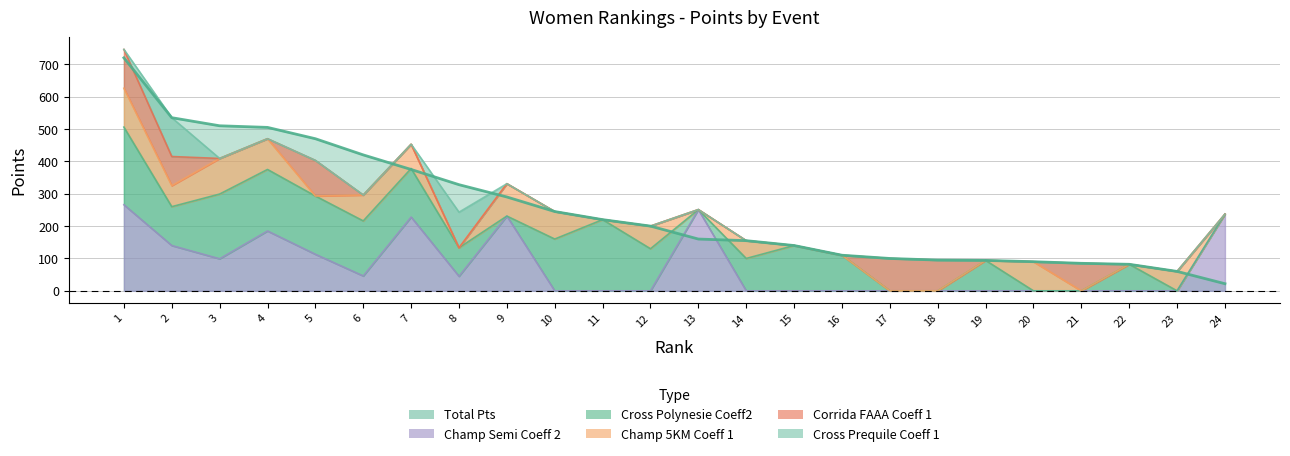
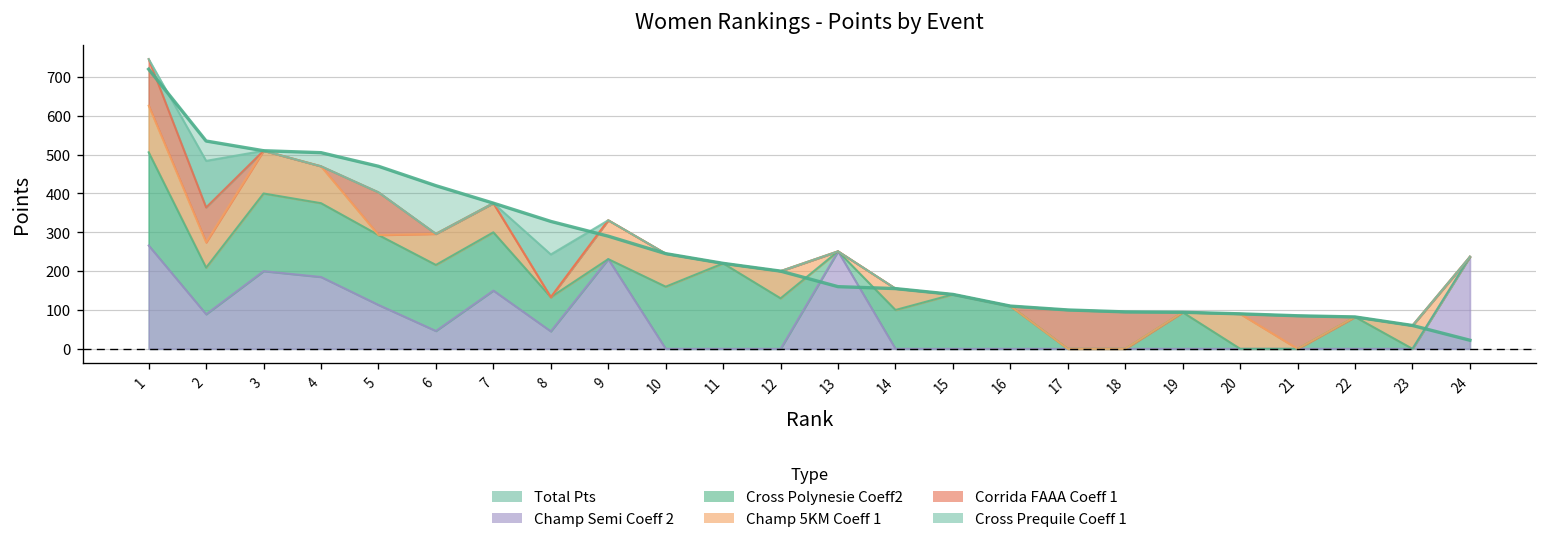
  {
    "Champ Semi Coeff 2": {
      "1": 270,
-     "2": 140,
-     "3": 100,
+     "2": 90,
+     "3": 200,
      "4": 190,
      "5": 110,
      "6": 50,
-     "7": 230,
+     "7": 150,
      "8": 50,
      "10": 0,
      "11": 0,
      "12": 0,
      "14": 0,
      "15": 0,
      "16": 0,
      "19": 0,
      "22": 0
    }
  }
